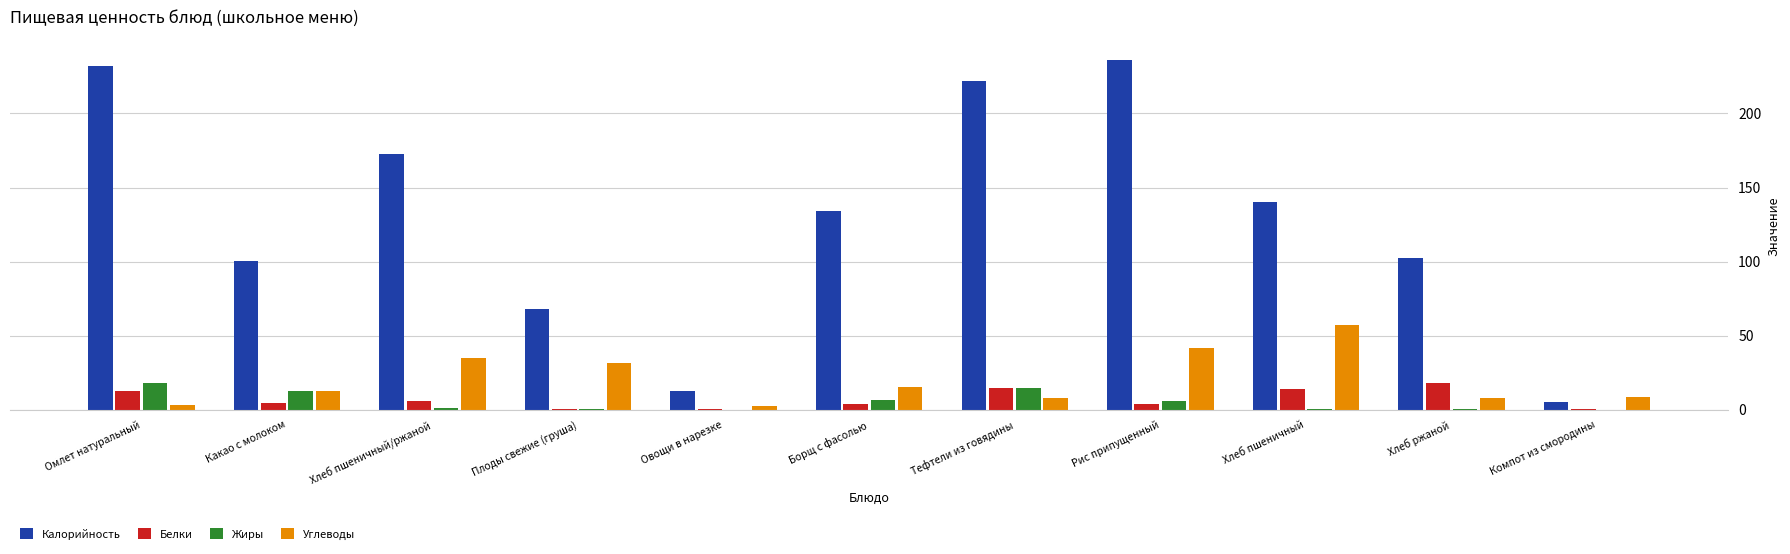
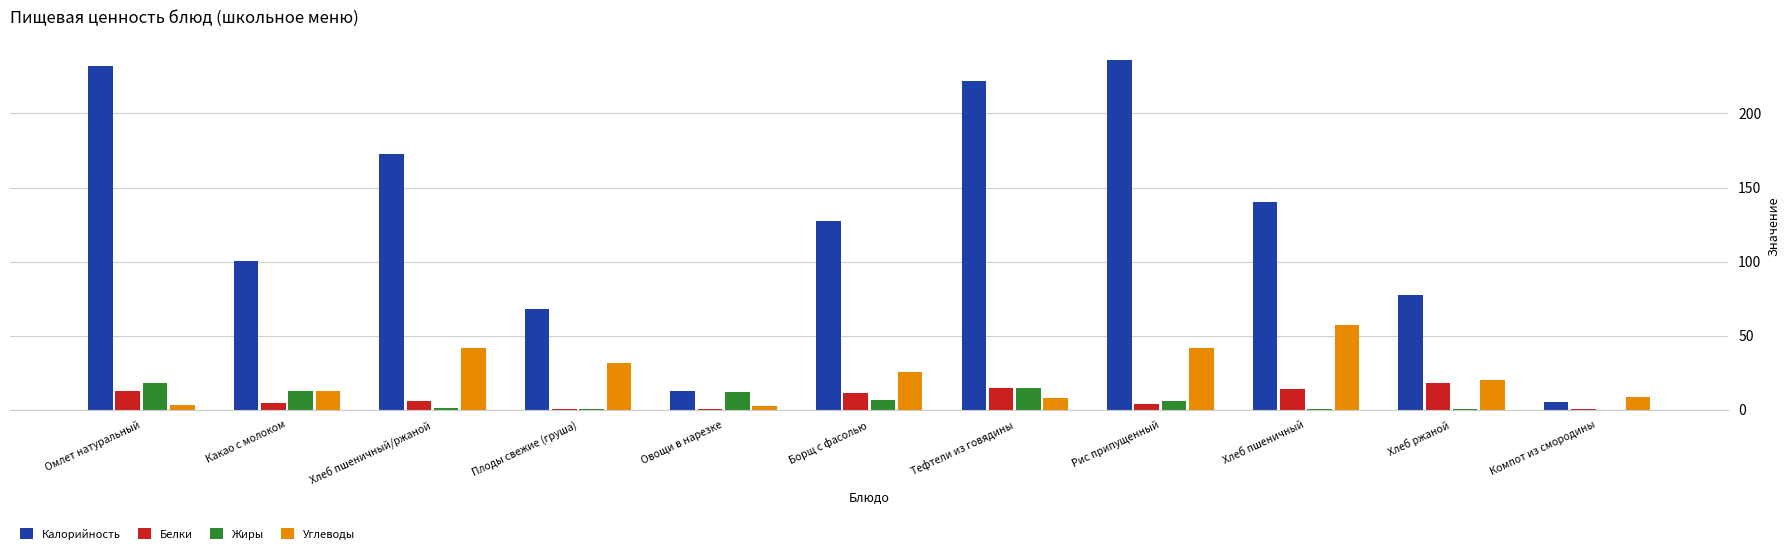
  {
    "Калорийность": {
      "Омлет натуральный": 232,
      "Какао с молоком": 100,
      "Хлеб пшеничный/ржаной": 173,
      "Плоды свежие (груша)": 68,
      "Овощи в нарезке": 13,
-     "Борщ с фасолью": 134,
+     "Борщ с фасолью": 128,
      "Тефтели из говядины": 222,
      "Рис припущенный": 236,
      "Хлеб пшеничный": 141,
-     "Хлеб ржаной": 103,
+     "Хлеб ржаной": 77,
      "Компот из смородины": 5
    },
    "Белки": {
      "Омлет натуральный": 13,
      "Какао с молоком": 5,
      "Хлеб пшеничный/ржаной": 6,
-     "Борщ с фасолью": 4,
+     "Борщ с фасолью": 11,
      "Тефтели из говядины": 15,
      "Рис припущенный": 4,
      "Хлеб пшеничный": 14,
      "Хлеб ржаной": 18
    },
    "Жиры": {
      "Омлет натуральный": 18,
      "Какао с молоком": 13,
-     "Овощи в нарезке": 0,
+     "Овощи в нарезке": 12,
      "Борщ с фасолью": 6,
      "Тефтели из говядины": 15,
      "Рис припущенный": 6
    },
    "Углеводы": {
      "Омлет натуральный": 3,
      "Какао с молоком": 13,
-     "Хлеб пшеничный/ржаной": 35,
+     "Хлеб пшеничный/ржаной": 42,
      "Плоды свежие (груша)": 32,
      "Овощи в нарезке": 2,
-     "Борщ с фасолью": 15,
+     "Борщ с фасолью": 26,
      "Тефтели из говядины": 8,
      "Рис припущенный": 42,
      "Хлеб пшеничный": 57,
-     "Хлеб ржаной": 8,
+     "Хлеб ржаной": 20,
      "Компот из смородины": 8
    }
  }
